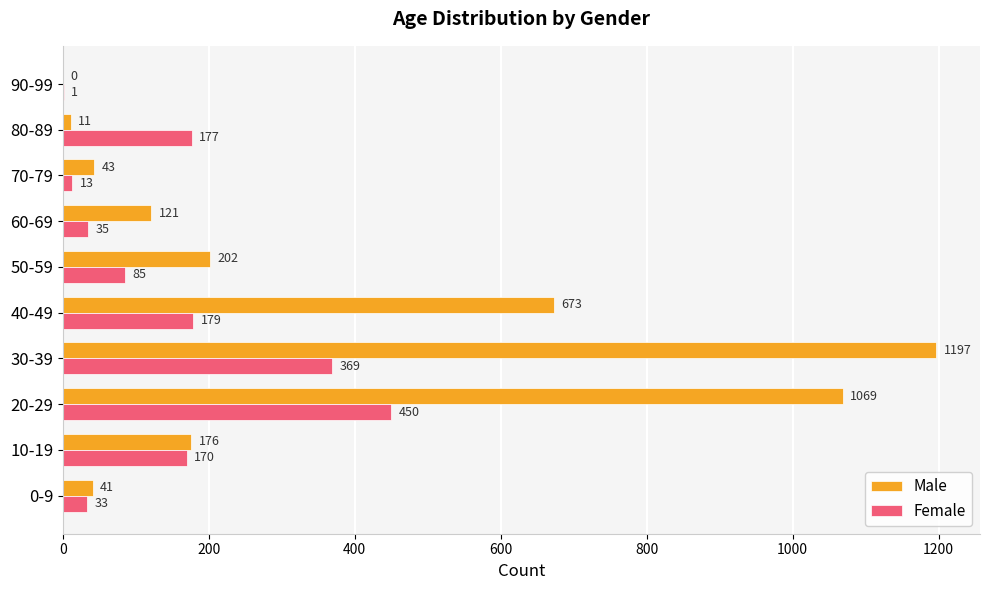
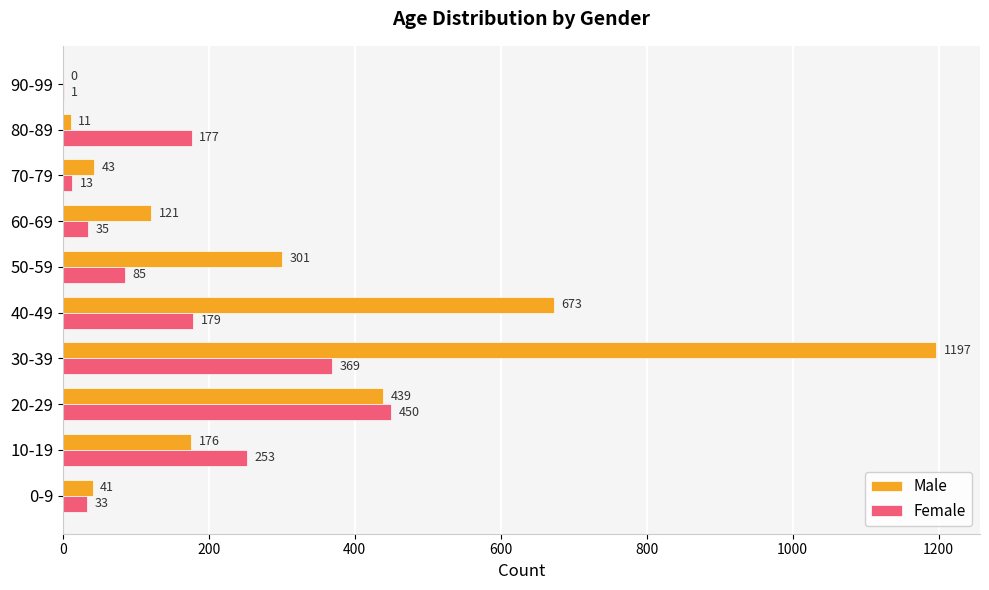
  {
    "Male": {
      "90-99": 0,
      "80-89": 11,
      "70-79": 43,
      "60-69": 121,
-     "50-59": 202,
+     "50-59": 301,
      "40-49": 673,
      "30-39": 1197,
-     "20-29": 1069,
+     "20-29": 439,
      "10-19": 176,
      "0-9": 41
    },
    "Female": {
      "90-99": 1,
      "80-89": 177,
      "70-79": 13,
      "60-69": 35,
      "50-59": 85,
      "40-49": 179,
      "30-39": 369,
      "20-29": 450,
-     "10-19": 170,
+     "10-19": 253,
      "0-9": 33
    }
  }
